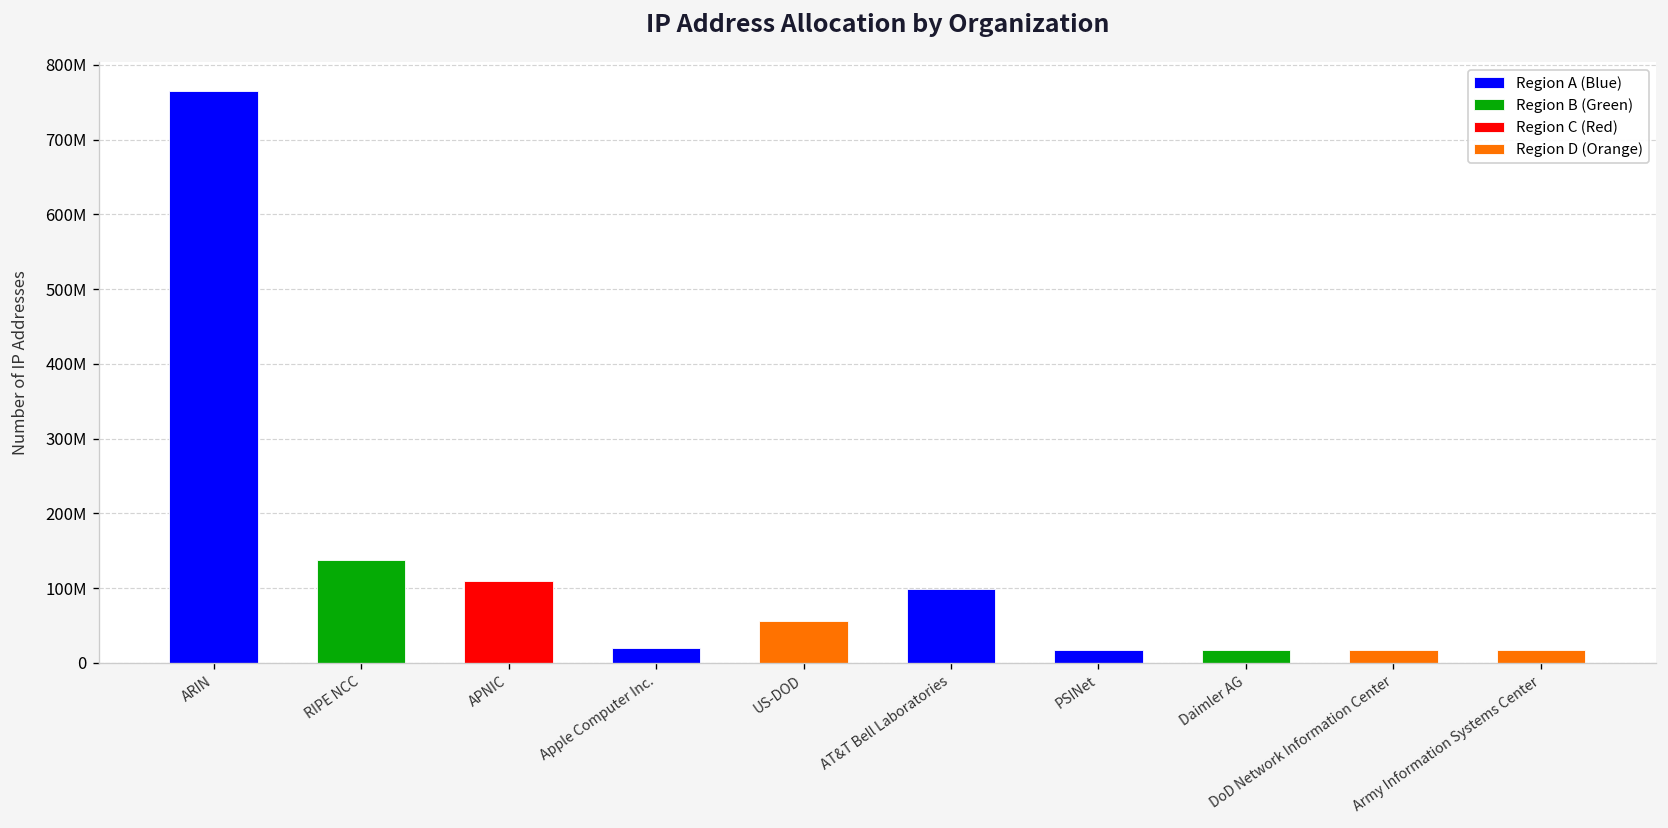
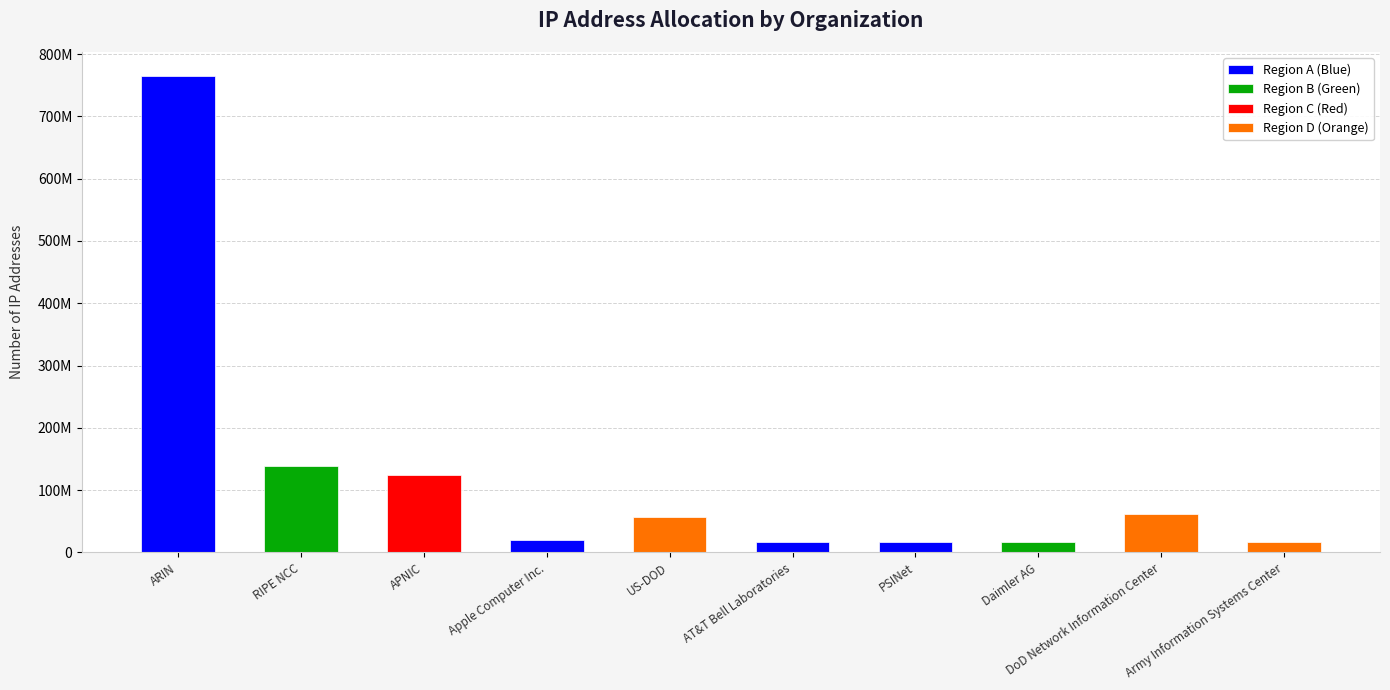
  {
    "ARIN": 770000000,
    "RIPE NCC": 140000000,
-   "APNIC": 110000000,
+   "APNIC": 120000000,
    "Apple Computer Inc.": 20000000,
    "US-DOD": 60000000,
-   "AT&T Bell Laboratories": 100000000,
+   "AT&T Bell Laboratories": 20000000,
    "PSINet": 20000000,
    "Daimler AG": 20000000,
-   "DoD Network Information Center": 20000000,
+   "DoD Network Information Center": 60000000,
    "Army Information Systems Center": 20000000
  }
